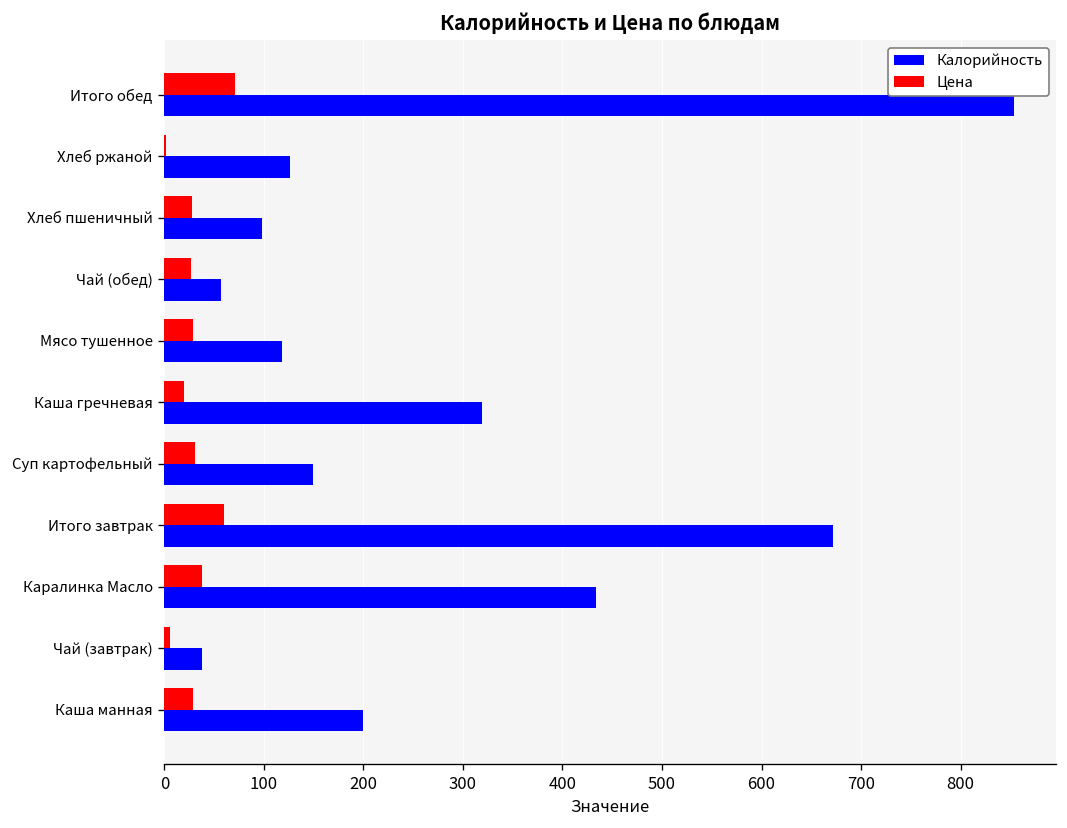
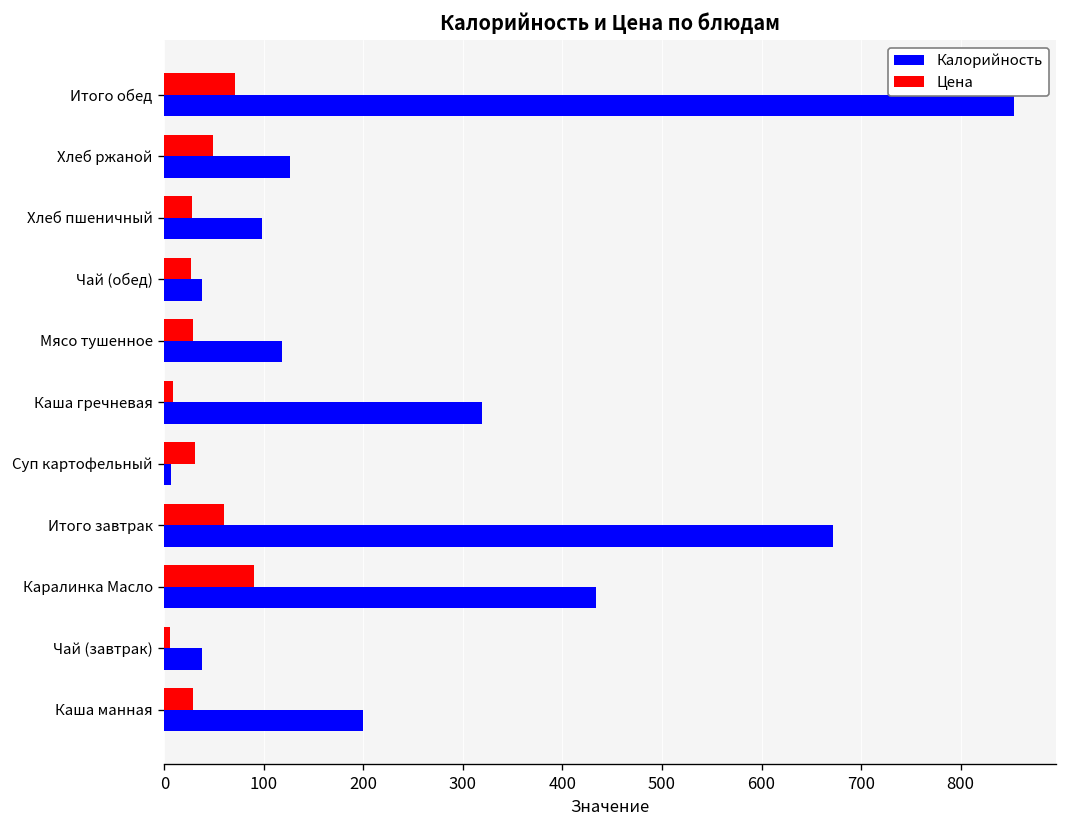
  {
    "Калорийность": {
      "Итого обед": 850,
      "Хлеб ржаной": 130,
      "Хлеб пшеничный": 100,
-     "Чай (обед)": 60,
+     "Чай (обед)": 40,
      "Мясо тушенное": 120,
      "Каша гречневая": 320,
-     "Суп картофельный": 150,
+     "Суп картофельный": 10,
      "Итого завтрак": 670,
      "Каралинка Масло": 430,
      "Чай (завтрак)": 40,
      "Каша манная": 200
    },
    "Цена": {
      "Итого обед": 70,
-     "Хлеб ржаной": 0,
+     "Хлеб ржаной": 50,
      "Хлеб пшеничный": 30,
      "Чай (обед)": 30,
      "Мясо тушенное": 30,
-     "Каша гречневая": 20,
+     "Каша гречневая": 10,
      "Суп картофельный": 30,
      "Итого завтрак": 60,
-     "Каралинка Масло": 40,
+     "Каралинка Масло": 90,
      "Чай (завтрак)": 10,
      "Каша манная": 30
    }
  }
